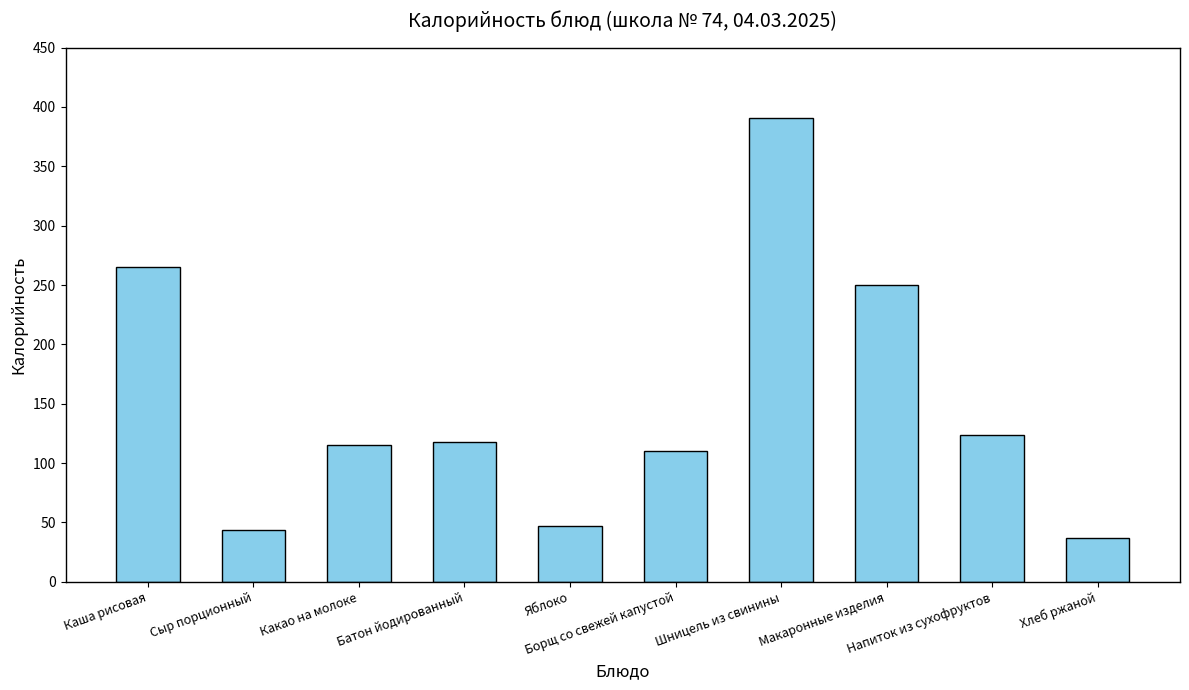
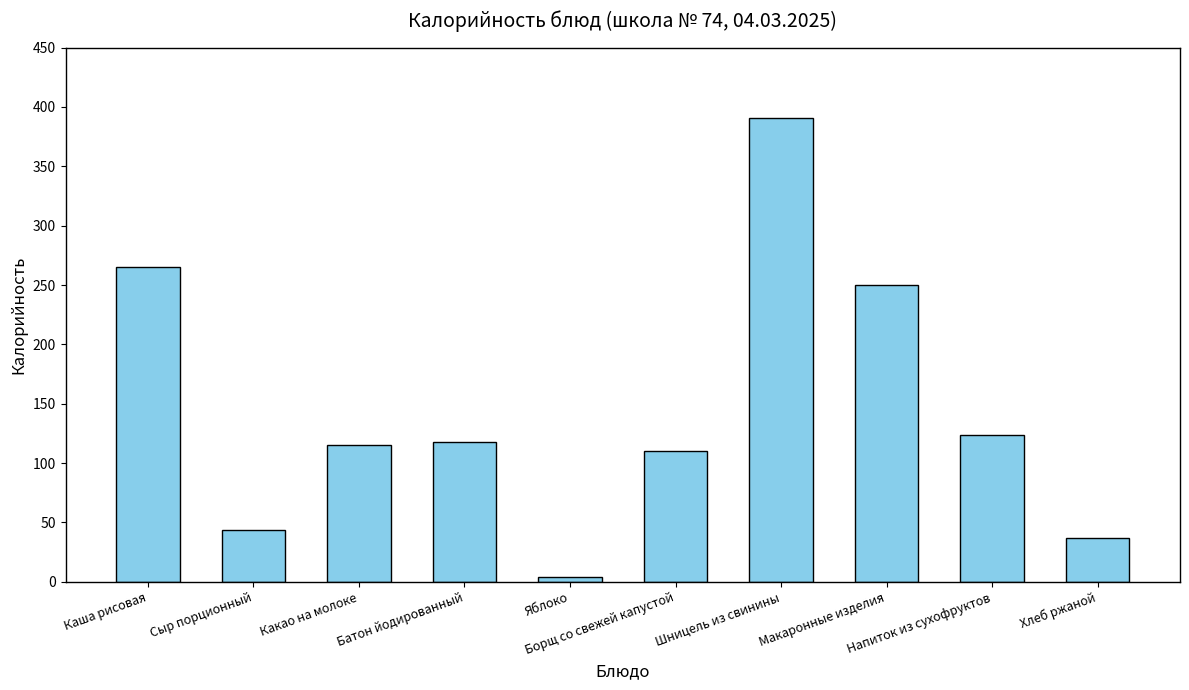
  {
    "Каша рисовая": 265,
    "Сыр порционный": 44,
    "Какао на молоке": 115,
    "Батон йодированный": 118,
-   "Яблоко": 47,
+   "Яблоко": 4,
    "Борщ со свежей капустой": 110,
    "Шницель из свинины": 391,
    "Макаронные изделия": 250,
    "Напиток из сухофруктов": 124,
    "Хлеб ржаной": 37
  }
